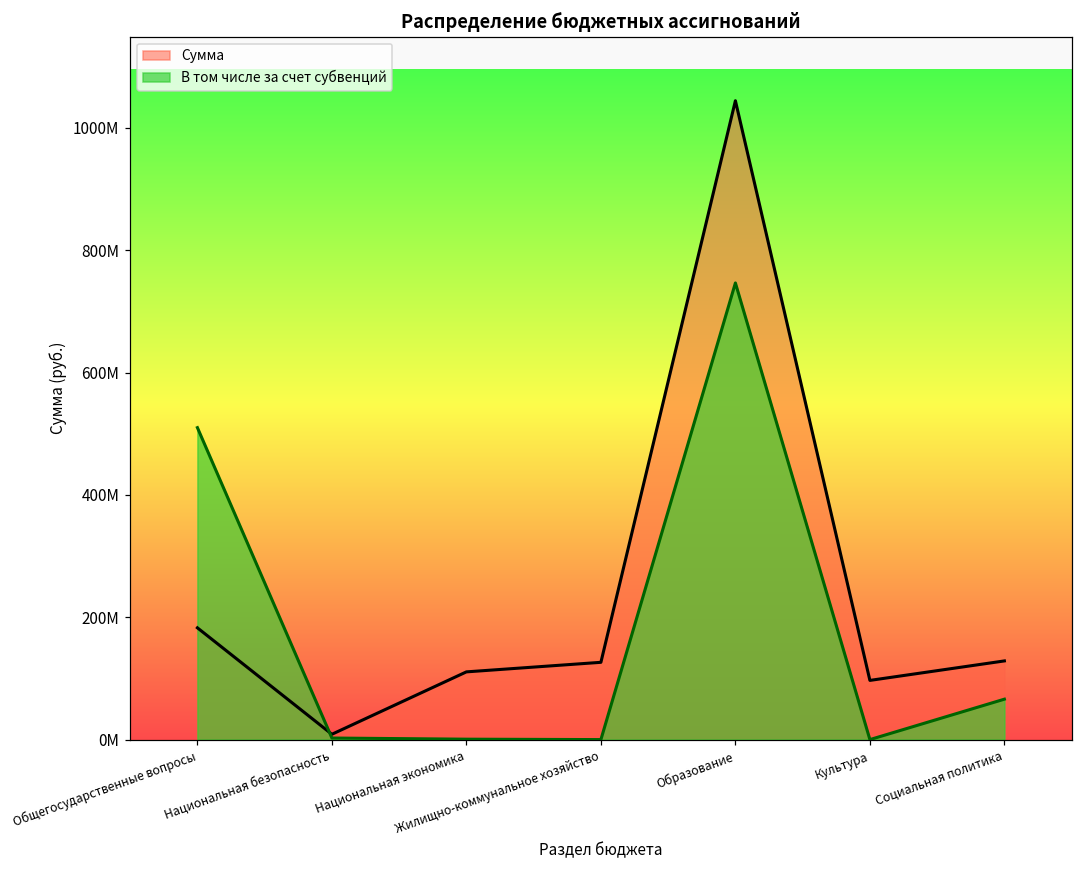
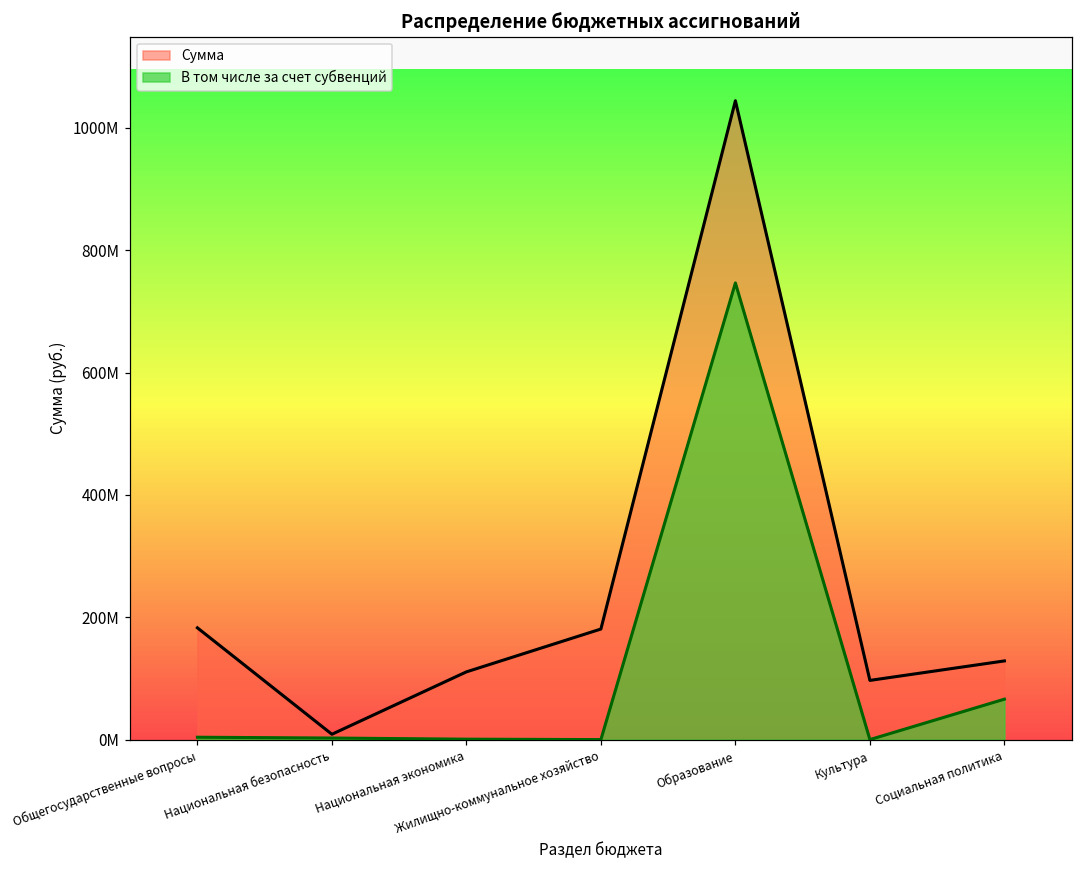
  {
    "Сумма": {
      "Общегосударственные вопросы": 180000000,
      "Национальная безопасность": 10000000,
      "Национальная экономика": 110000000,
-     "Жилищно-коммунальное хозяйство": 130000000,
+     "Жилищно-коммунальное хозяйство": 180000000,
      "Образование": 1040000000,
      "Культура": 100000000,
      "Социальная политика": 130000000
    },
    "В том числе за счет субвенций": {
-     "Общегосударственные вопросы": 510000000,
+     "Общегосударственные вопросы": 0,
      "Национальная безопасность": 0,
      "Национальная экономика": 0,
      "Жилищно-коммунальное хозяйство": 0,
      "Образование": 750000000,
      "Культура": 0,
      "Социальная политика": 70000000
    }
  }
